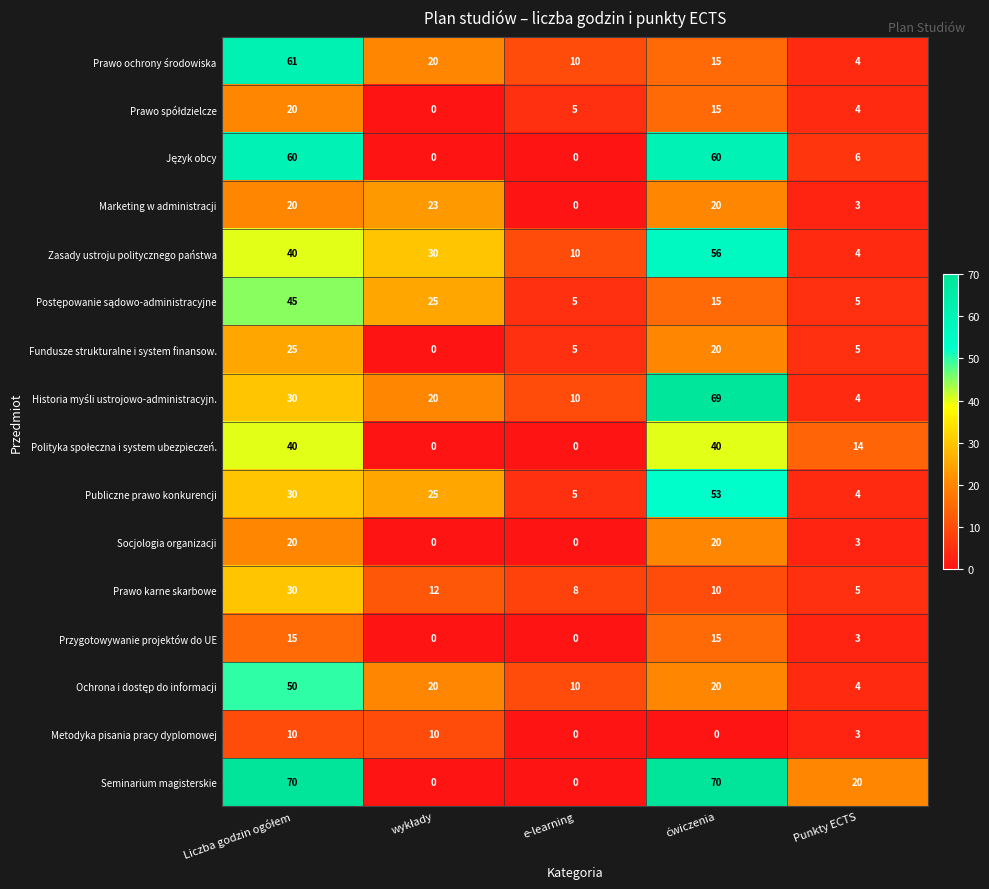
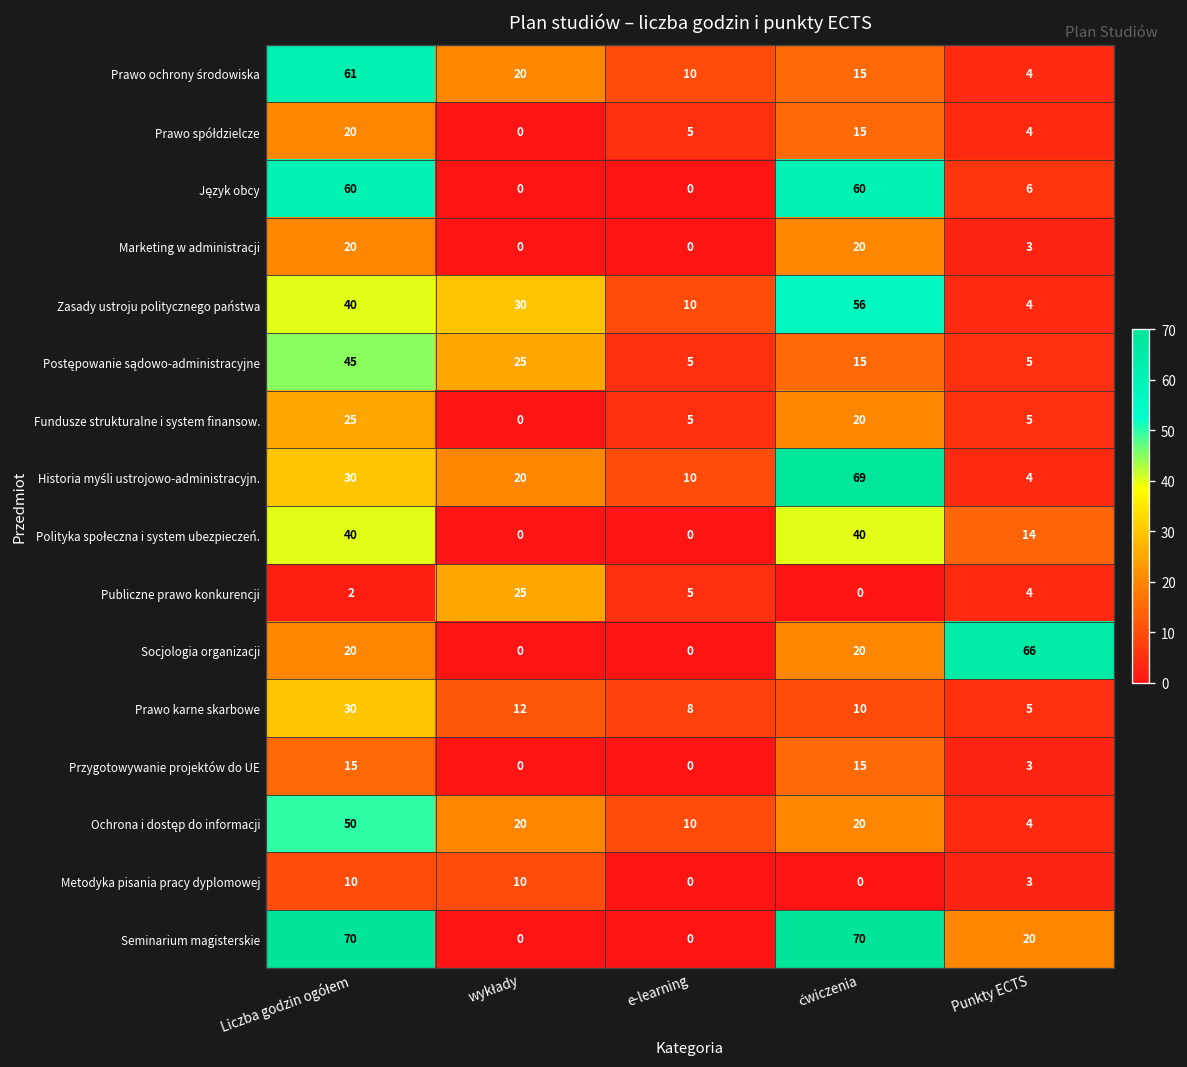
  {
    "Prawo ochrony środowiska": {
      "Liczba godzin ogółem": 61,
      "wykłady": 20,
      "e-learning": 10,
      "ćwiczenia": 15,
      "Punkty ECTS": 4
    },
    "Prawo spółdzielcze": {
      "Liczba godzin ogółem": 20,
      "wykłady": 0,
      "e-learning": 5,
      "ćwiczenia": 15,
      "Punkty ECTS": 4
    },
    "Język obcy": {
      "Liczba godzin ogółem": 60,
      "wykłady": 0,
      "e-learning": 0,
      "ćwiczenia": 60,
      "Punkty ECTS": 6
    },
    "Marketing w administracji": {
      "Liczba godzin ogółem": 20,
-     "wykłady": 23,
+     "wykłady": 0,
      "e-learning": 0,
      "ćwiczenia": 20,
      "Punkty ECTS": 3
    },
    "Zasady ustroju politycznego państwa": {
      "Liczba godzin ogółem": 40,
      "wykłady": 30,
      "e-learning": 10,
      "ćwiczenia": 56,
      "Punkty ECTS": 4
    },
    "Postępowanie sądowo-administracyjne": {
      "Liczba godzin ogółem": 45,
      "wykłady": 25,
      "e-learning": 5,
      "ćwiczenia": 15,
      "Punkty ECTS": 5
    },
    "Fundusze strukturalne i system finansow.": {
      "Liczba godzin ogółem": 25,
      "wykłady": 0,
      "e-learning": 5,
      "ćwiczenia": 20,
      "Punkty ECTS": 5
    },
    "Historia myśli ustrojowo-administracyjn.": {
      "Liczba godzin ogółem": 30,
      "wykłady": 20,
      "e-learning": 10,
      "ćwiczenia": 69,
      "Punkty ECTS": 4
    },
    "Polityka społeczna i system ubezpieczeń.": {
      "Liczba godzin ogółem": 40,
      "wykłady": 0,
      "e-learning": 0,
      "ćwiczenia": 40,
      "Punkty ECTS": 14
    },
    "Publiczne prawo konkurencji": {
-     "Liczba godzin ogółem": 30,
+     "Liczba godzin ogółem": 2,
      "wykłady": 25,
      "e-learning": 5,
-     "ćwiczenia": 53,
+     "ćwiczenia": 0,
      "Punkty ECTS": 4
    },
    "Socjologia organizacji": {
      "Liczba godzin ogółem": 20,
      "wykłady": 0,
      "e-learning": 0,
      "ćwiczenia": 20,
-     "Punkty ECTS": 3
+     "Punkty ECTS": 66
    },
    "Prawo karne skarbowe": {
      "Liczba godzin ogółem": 30,
      "wykłady": 12,
      "e-learning": 8,
      "ćwiczenia": 10,
      "Punkty ECTS": 5
    },
    "Przygotowywanie projektów do UE": {
      "Liczba godzin ogółem": 15,
      "wykłady": 0,
      "e-learning": 0,
      "ćwiczenia": 15,
      "Punkty ECTS": 3
    },
    "Ochrona i dostęp do informacji": {
      "Liczba godzin ogółem": 50,
      "wykłady": 20,
      "e-learning": 10,
      "ćwiczenia": 20,
      "Punkty ECTS": 4
    },
    "Metodyka pisania pracy dyplomowej": {
      "Liczba godzin ogółem": 10,
      "wykłady": 10,
      "e-learning": 0,
      "ćwiczenia": 0,
      "Punkty ECTS": 3
    },
    "Seminarium magisterskie": {
      "Liczba godzin ogółem": 70,
      "wykłady": 0,
      "e-learning": 0,
      "ćwiczenia": 70,
      "Punkty ECTS": 20
    }
  }
